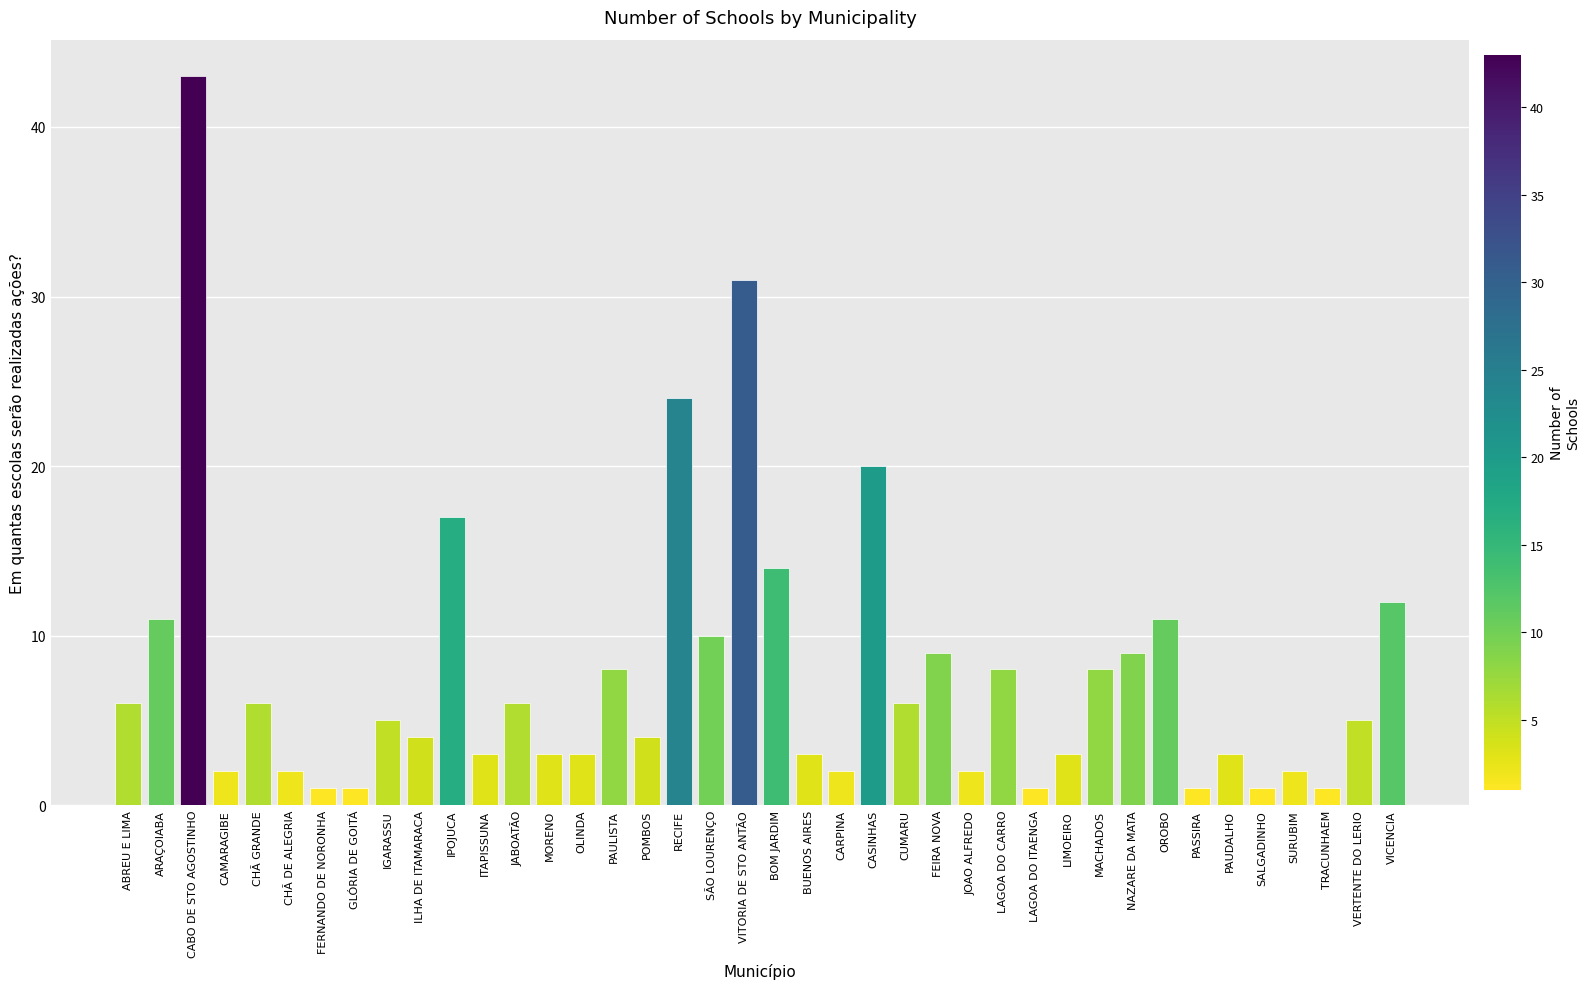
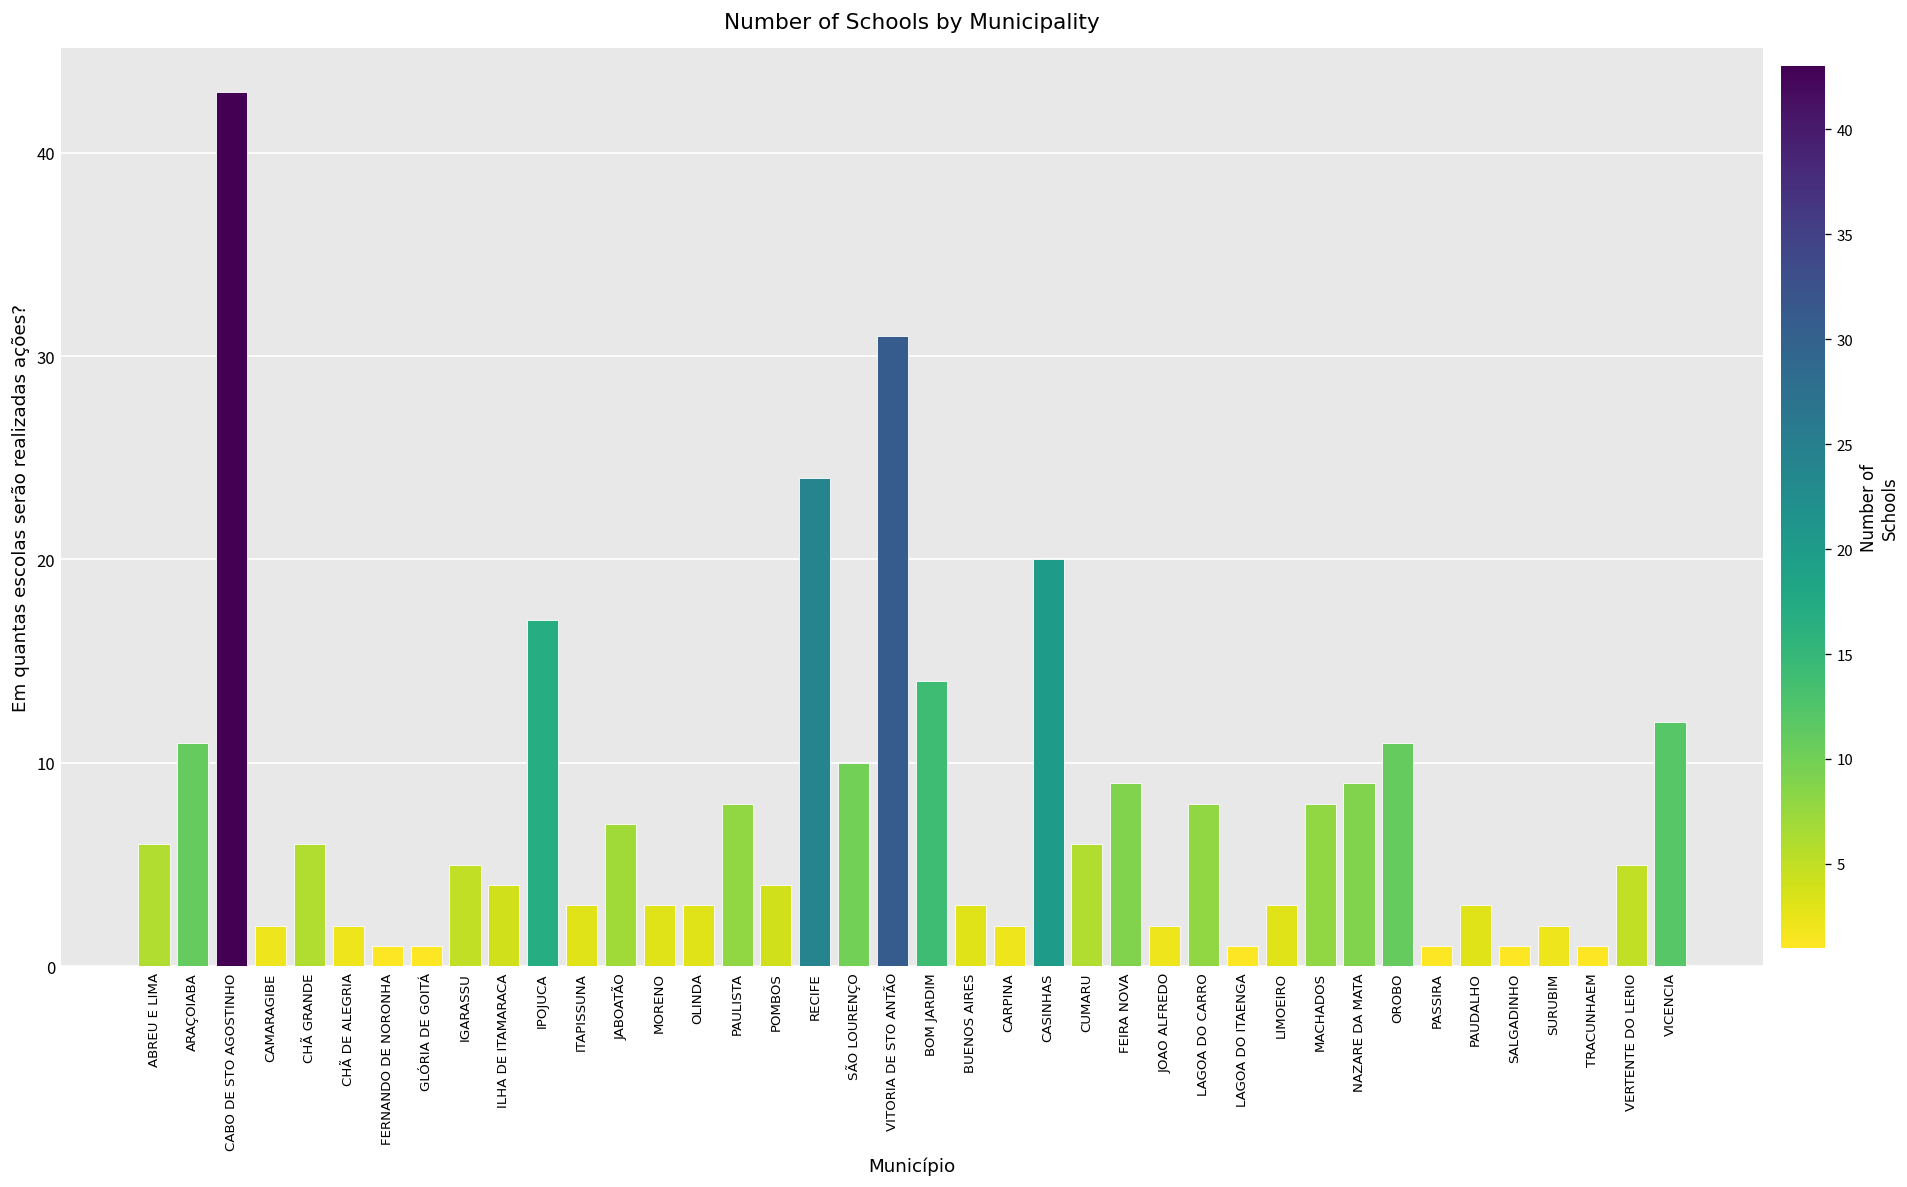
  {
    "ABREU E LIMA": 6,
    "ARAÇOIABA": 11,
    "CABO DE STO AGOSTINHO": 43,
    "CAMARAGIBE": 2,
    "CHÃ GRANDE": 6,
    "CHÃ DE ALEGRIA": 2,
    "FERNANDO DE NORONHA": 1,
    "GLÓRIA DE GOITÁ": 1,
    "IGARASSU": 5,
    "ILHA DE ITAMARACA": 4,
    "IPOJUCA": 17,
    "ITAPISSUNA": 3,
-   "JABOATÃO": 6,
+   "JABOATÃO": 7,
    "MORENO": 3,
    "OLINDA": 3,
    "PAULISTA": 8,
    "POMBOS": 4,
    "RECIFE": 24,
    "SÃO LOURENÇO": 10,
    "VITORIA DE STO ANTÃO": 31,
    "BOM JARDIM": 14,
    "BUENOS AIRES": 3,
    "CARPINA": 2,
    "CASINHAS": 20,
    "CUMARU": 6,
    "FEIRA NOVA": 9,
    "JOAO ALFREDO": 2,
    "LAGOA DO CARRO": 8,
    "LAGOA DO ITAENGA": 1,
    "LIMOEIRO": 3,
    "MACHADOS": 8,
    "NAZARE DA MATA": 9,
    "OROBO": 11,
    "PASSIRA": 1,
    "PAUDALHO": 3,
    "SALGADINHO": 1,
    "SURUBIM": 2,
    "TRACUNHAEM": 1,
    "VERTENTE DO LERIO": 5,
    "VICENCIA": 12
  }
